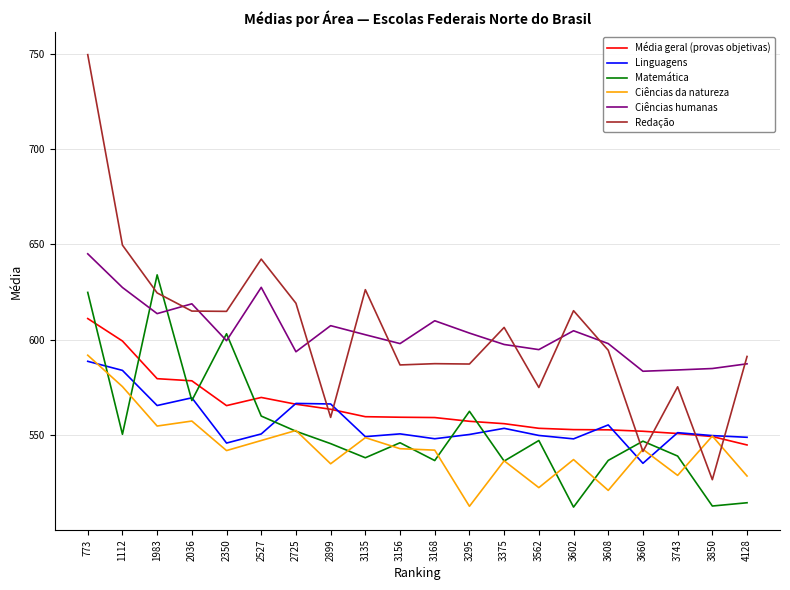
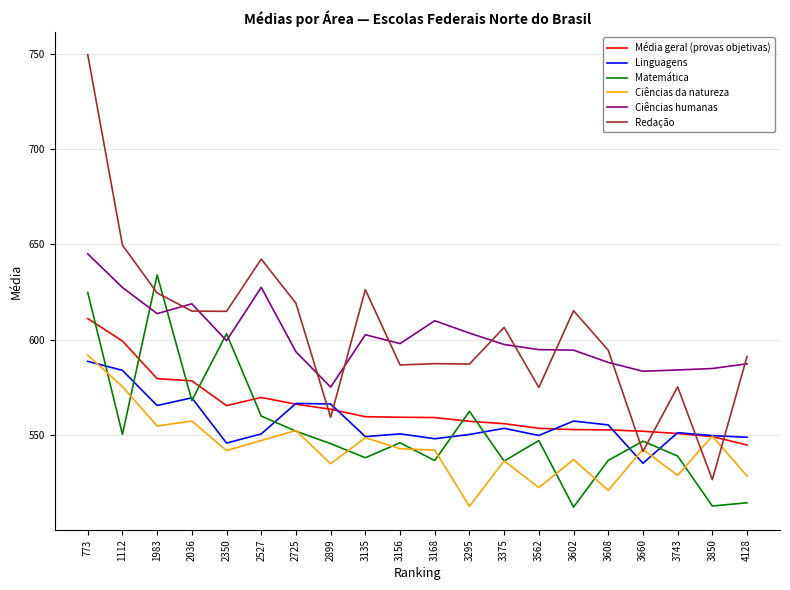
  {
    "Média geral (provas objetivas)": {
      "773": 611,
      "1112": 599,
      "1983": 579,
      "2036": 578,
      "2350": 565,
      "2527": 570,
      "2899": 563,
      "3135": 559,
      "3156": 559,
      "3168": 559,
      "3295": 557,
      "3375": 556,
      "3562": 553,
      "3602": 553,
      "3608": 553,
      "3660": 552,
      "4128": 545
    },
    "Linguagens": {
      "773": 589,
      "1112": 584,
      "1983": 565,
      "2036": 569,
      "2350": 546,
      "2527": 550,
      "2899": 566,
      "3156": 550,
      "3168": 548,
      "3295": 550,
      "3375": 553,
      "3562": 550,
-     "3602": 548,
+     "3602": 557,
      "3608": 555,
      "3660": 535,
      "4128": 549
    },
    "Matemática": {
      "773": 625,
      "1112": 550,
      "1983": 634,
      "2036": 568,
      "2350": 603,
      "2527": 560,
      "2899": 545,
      "3135": 538,
      "3156": 546,
      "3168": 536,
      "3295": 562,
      "3562": 547,
      "3602": 512,
      "3608": 537,
      "3660": 547,
      "3743": 539,
      "3850": 513,
      "4128": 514
    },
    "Ciências da natureza": {
      "773": 592,
      "1112": 575,
      "1983": 555,
      "2036": 557,
      "2350": 542,
      "2527": 547,
      "2899": 535,
      "3156": 543,
      "3168": 542,
      "3295": 512,
      "3562": 522,
      "3602": 537,
      "3608": 521,
      "3743": 529,
      "4128": 528
    },
    "Ciências humanas": {
      "773": 645,
      "1112": 627,
      "1983": 614,
      "2036": 619,
      "2350": 599,
      "2527": 627,
      "2725": 594,
-     "2899": 607,
+     "2899": 575,
      "3135": 603,
      "3156": 598,
      "3168": 610,
      "3295": 603,
      "3375": 597,
      "3562": 595,
-     "3602": 605,
-     "3608": 598,
+     "3602": 594,
+     "3608": 588,
      "3660": 583,
      "3743": 584,
      "3850": 585,
      "4128": 587
    },
    "Redação": {
      "773": 750,
      "1112": 650,
      "1983": 624,
      "2036": 615,
      "2350": 615,
      "2527": 642,
      "2725": 619,
      "2899": 559,
      "3135": 626,
      "3156": 587,
      "3168": 587,
      "3295": 587,
      "3375": 606,
      "3562": 575,
      "3602": 615,
      "3608": 594,
      "3743": 575,
      "3850": 526,
      "4128": 591
    }
  }
